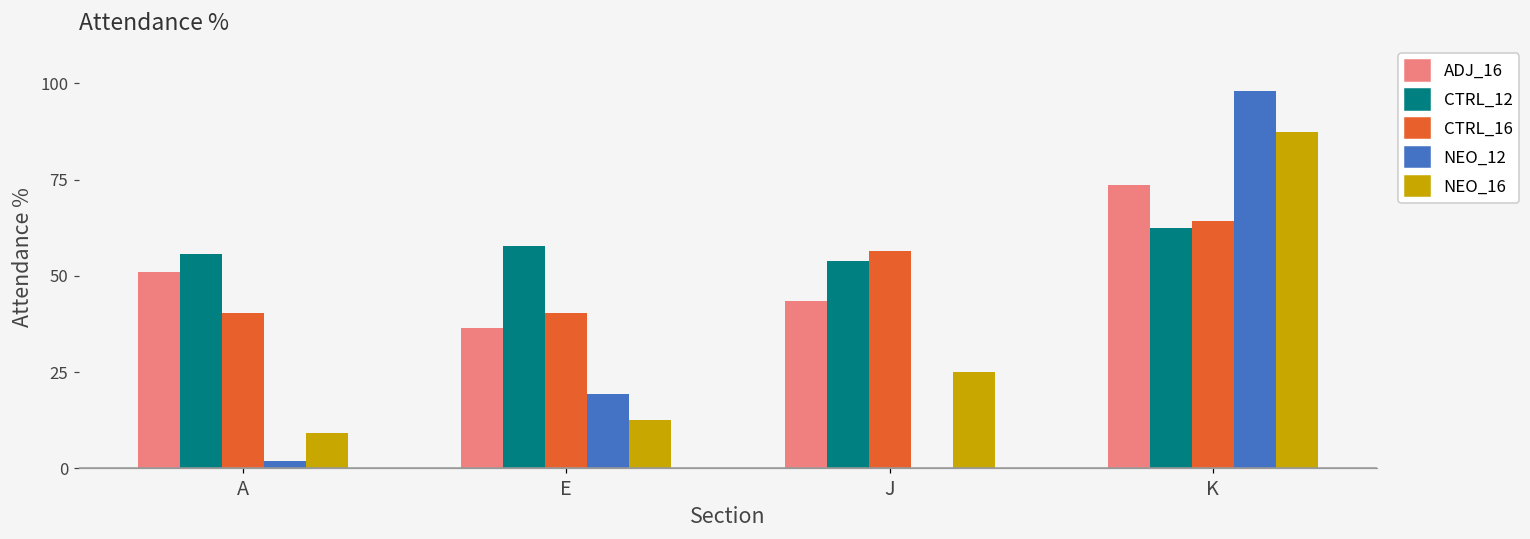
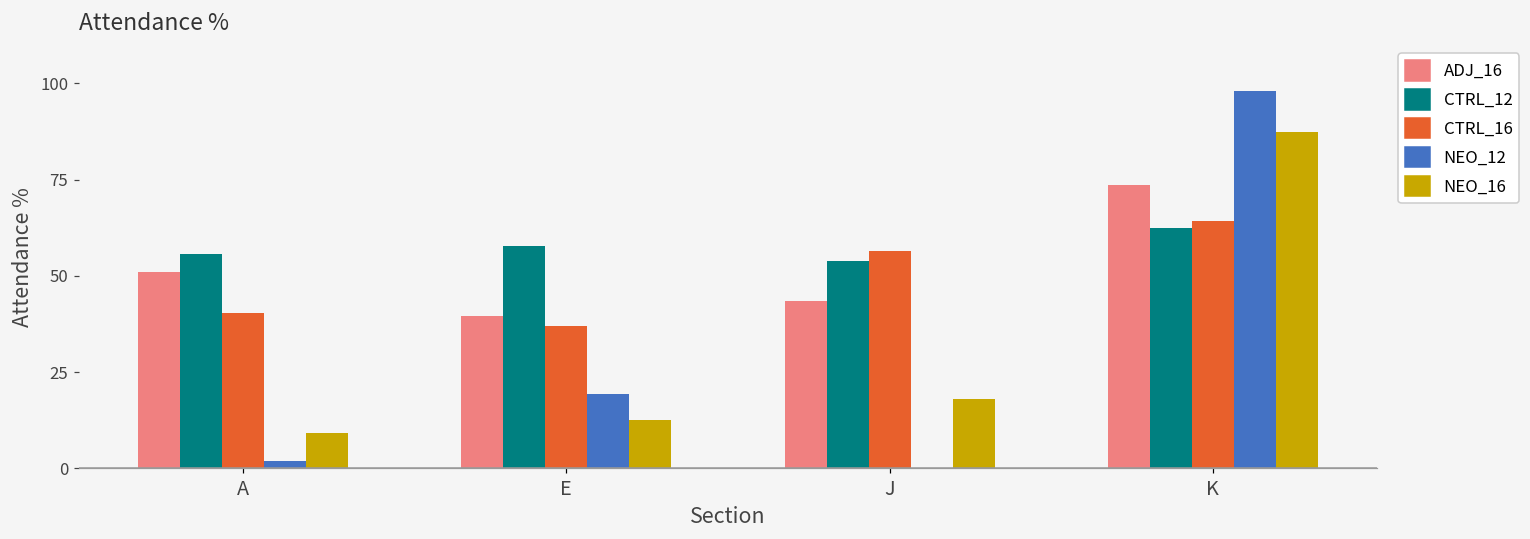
  {
    "ADJ_16": {
      "A": 51,
-     "E": 36,
+     "E": 40,
      "J": 43,
      "K": 74
    },
    "CTRL_12": {
      "A": 56,
      "E": 58,
      "J": 54,
      "K": 62
    },
    "CTRL_16": {
      "A": 40,
-     "E": 40,
+     "E": 37,
      "J": 56,
      "K": 64
    },
    "NEO_12": {
      "A": 2,
      "E": 19,
      "J": 0,
      "K": 98
    },
    "NEO_16": {
      "A": 9,
      "E": 13,
-     "J": 25,
+     "J": 18,
      "K": 88
    }
  }
